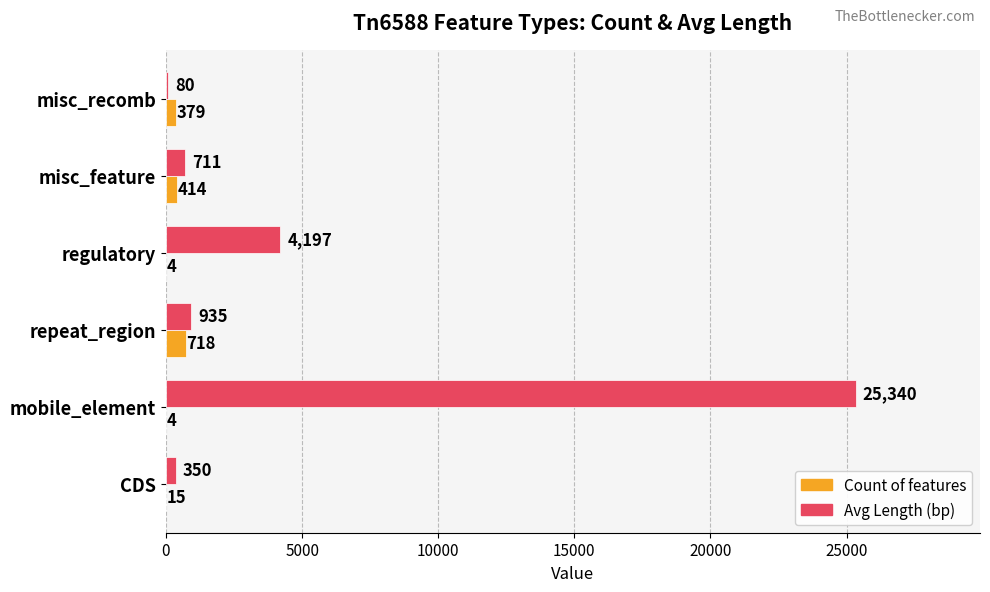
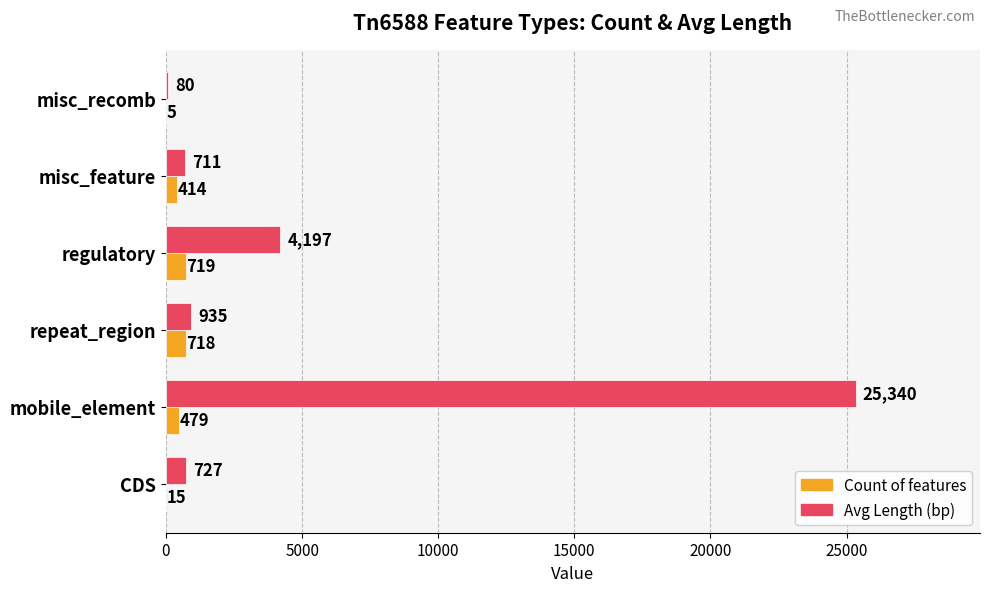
  {
    "Count of features": {
-     "misc_recomb": "379",
+     "misc_recomb": "5",
      "misc_feature": "414",
-     "regulatory": "4",
+     "regulatory": "719",
      "repeat_region": "718",
-     "mobile_element": "4",
+     "mobile_element": "479",
      "CDS": "15"
    },
    "Avg Length (bp)": {
      "misc_recomb": "80",
      "misc_feature": "711",
      "regulatory": "4,197",
      "repeat_region": "935",
      "mobile_element": "25,340",
-     "CDS": "350"
+     "CDS": "727"
    }
  }
